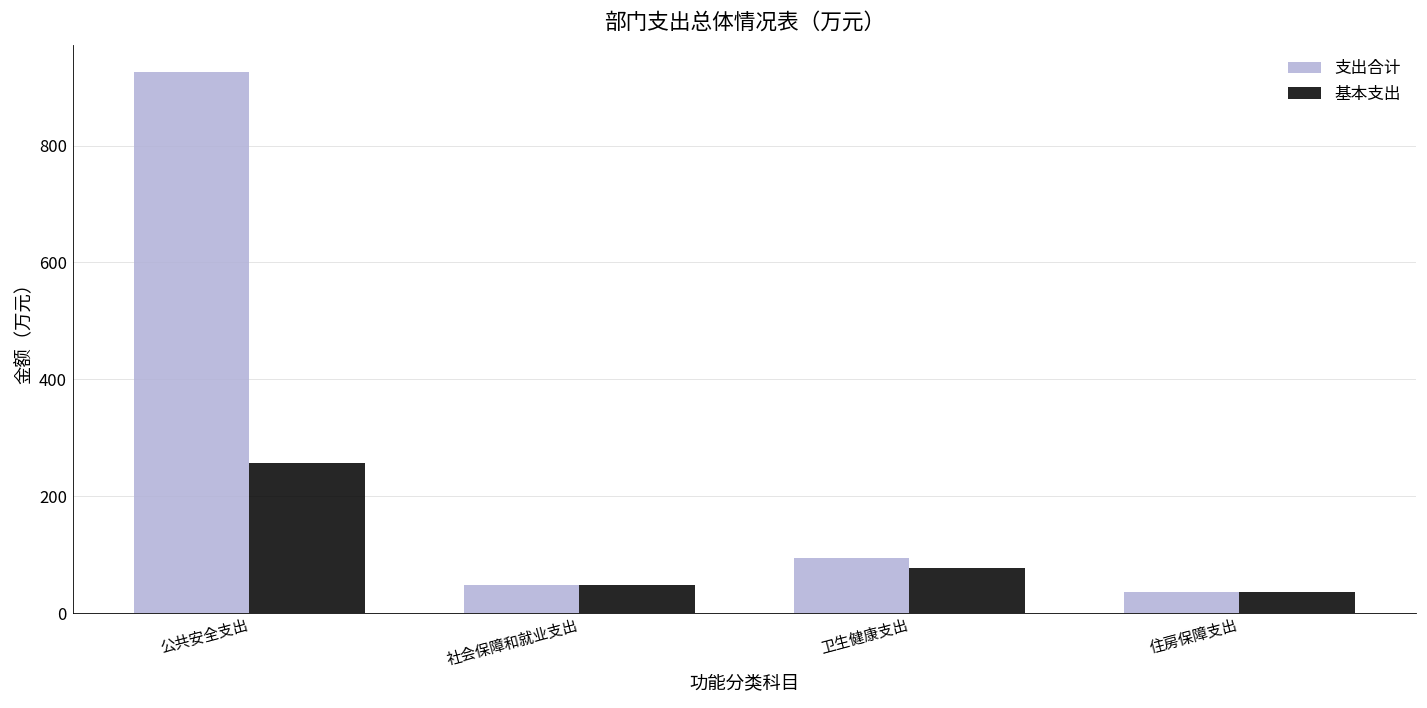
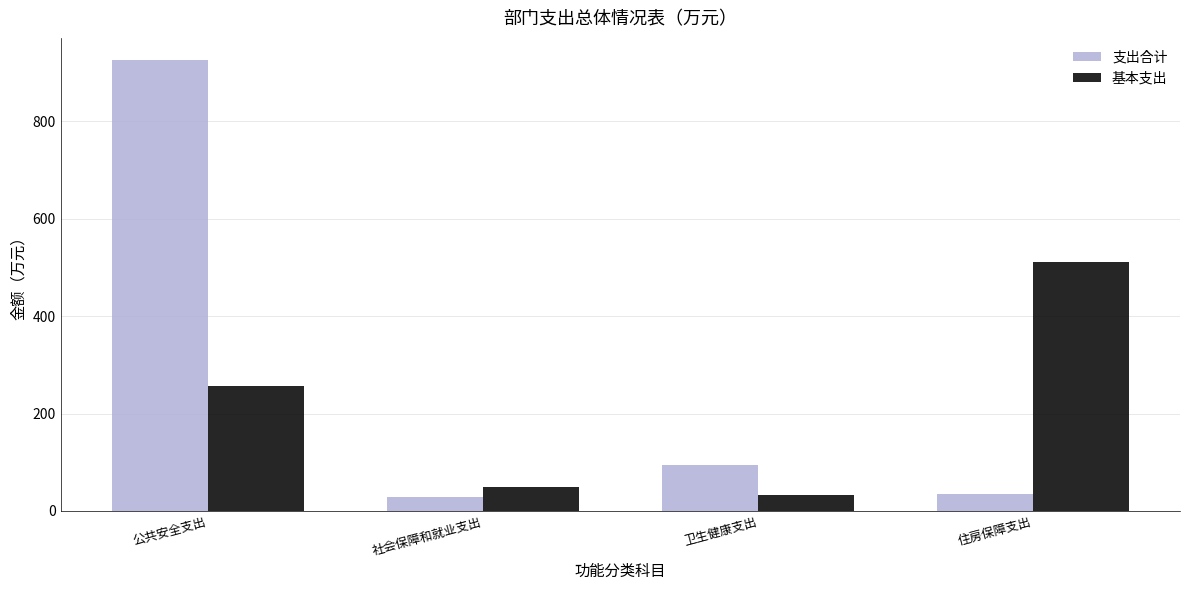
  {
    "支出合计": {
      "公共安全支出": 930,
-     "社会保障和就业支出": 50,
+     "社会保障和就业支出": 30,
      "卫生健康支出": 90,
      "住房保障支出": 40
    },
    "基本支出": {
      "公共安全支出": 260,
      "社会保障和就业支出": 50,
-     "卫生健康支出": 80,
-     "住房保障支出": 40
+     "卫生健康支出": 30,
+     "住房保障支出": 510
    }
  }
